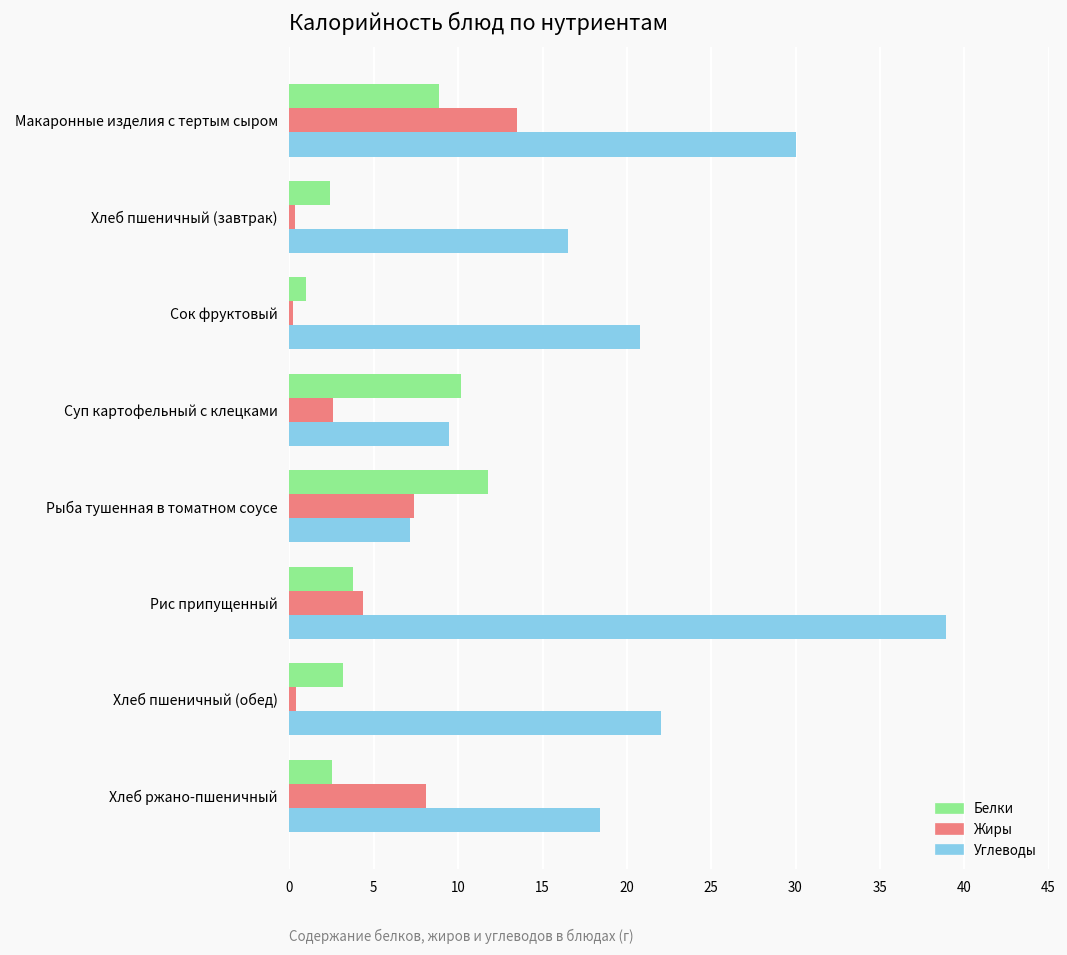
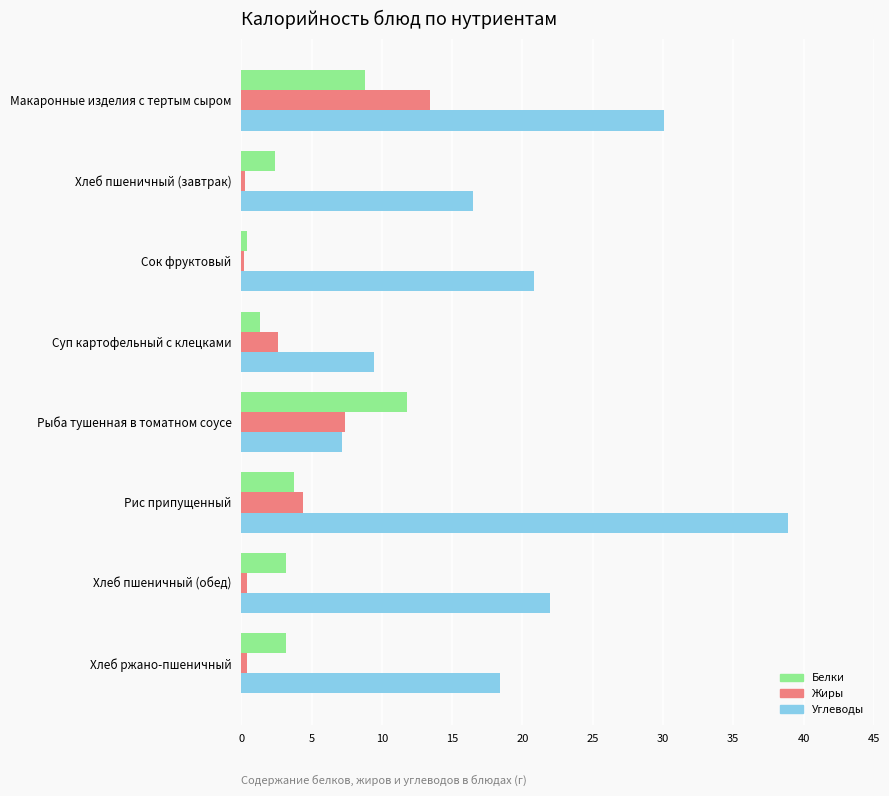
  {
    "Белки": {
      "Макаронные изделия с тертым сыром": 8.8,
      "Хлеб пшеничный (завтрак)": 2.4,
-     "Сок фруктовый": 1.0,
-     "Суп картофельный с клецками": 10.2,
+     "Сок фруктовый": 0.4,
+     "Суп картофельный с клецками": 1.4,
      "Рыба тушенная в томатном соусе": 11.8,
      "Рис припущенный": 3.8,
      "Хлеб пшеничный (обед)": 3.2,
-     "Хлеб ржано-пшеничный": 2.5
+     "Хлеб ржано-пшеничный": 3.2
    },
    "Жиры": {
      "Макаронные изделия с тертым сыром": 13.5,
      "Хлеб пшеничный (завтрак)": 0.3,
      "Сок фруктовый": 0.2,
      "Суп картофельный с клецками": 2.6,
      "Рыба тушенная в томатном соусе": 7.4,
      "Рис припущенный": 4.4,
      "Хлеб пшеничный (обед)": 0.4,
-     "Хлеб ржано-пшеничный": 8.1
+     "Хлеб ржано-пшеничный": 0.4
    },
    "Углеводы": {
      "Макаронные изделия с тертым сыром": 30.0,
      "Хлеб пшеничный (завтрак)": 16.5,
      "Сок фруктовый": 20.8,
      "Суп картофельный с клецками": 9.5,
      "Рыба тушенная в томатном соусе": 7.2,
      "Рис припущенный": 38.9,
      "Хлеб пшеничный (обед)": 22.0,
      "Хлеб ржано-пшеничный": 18.4
    }
  }
